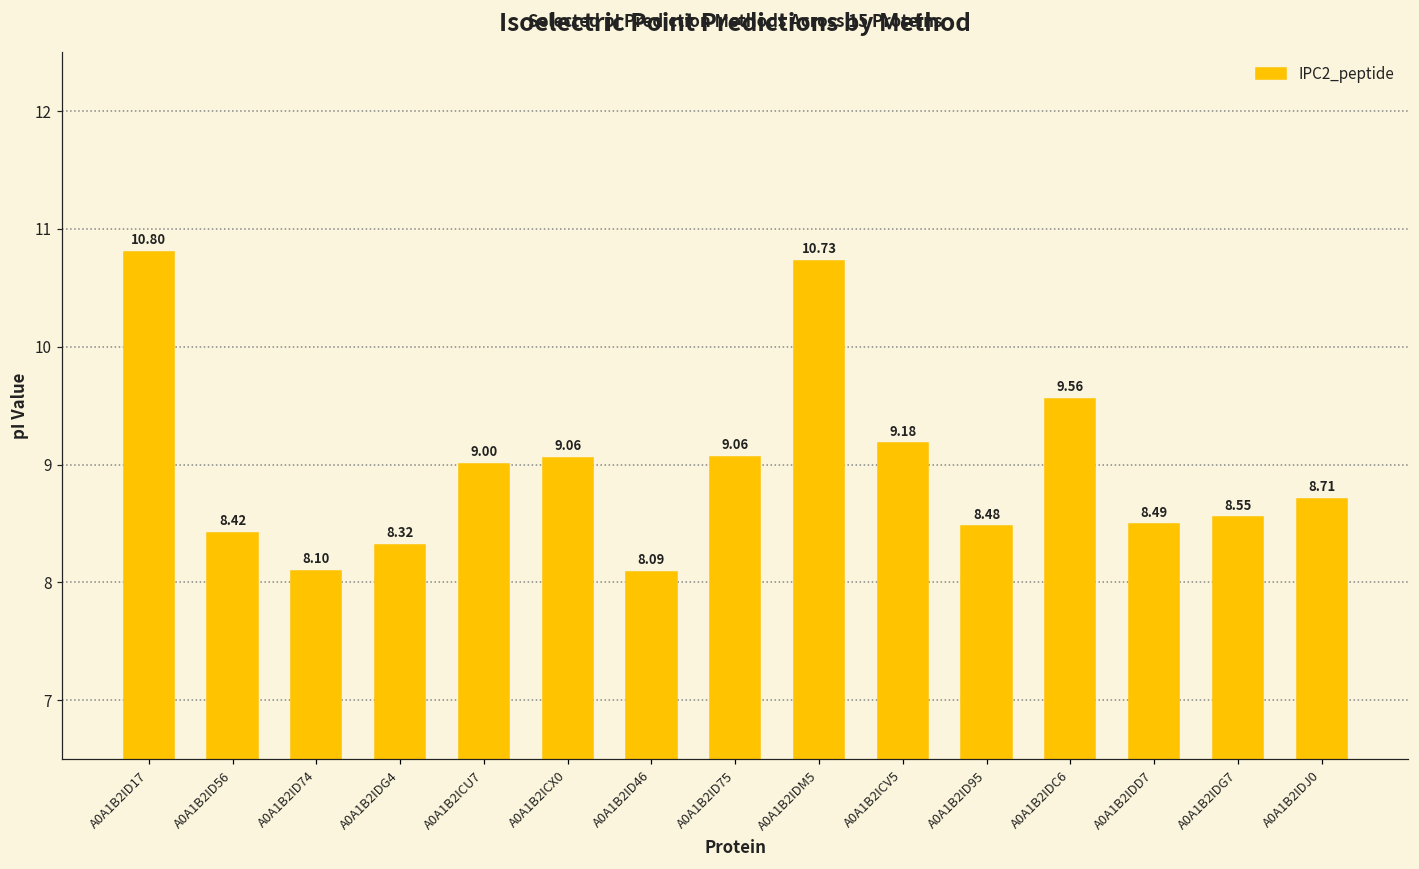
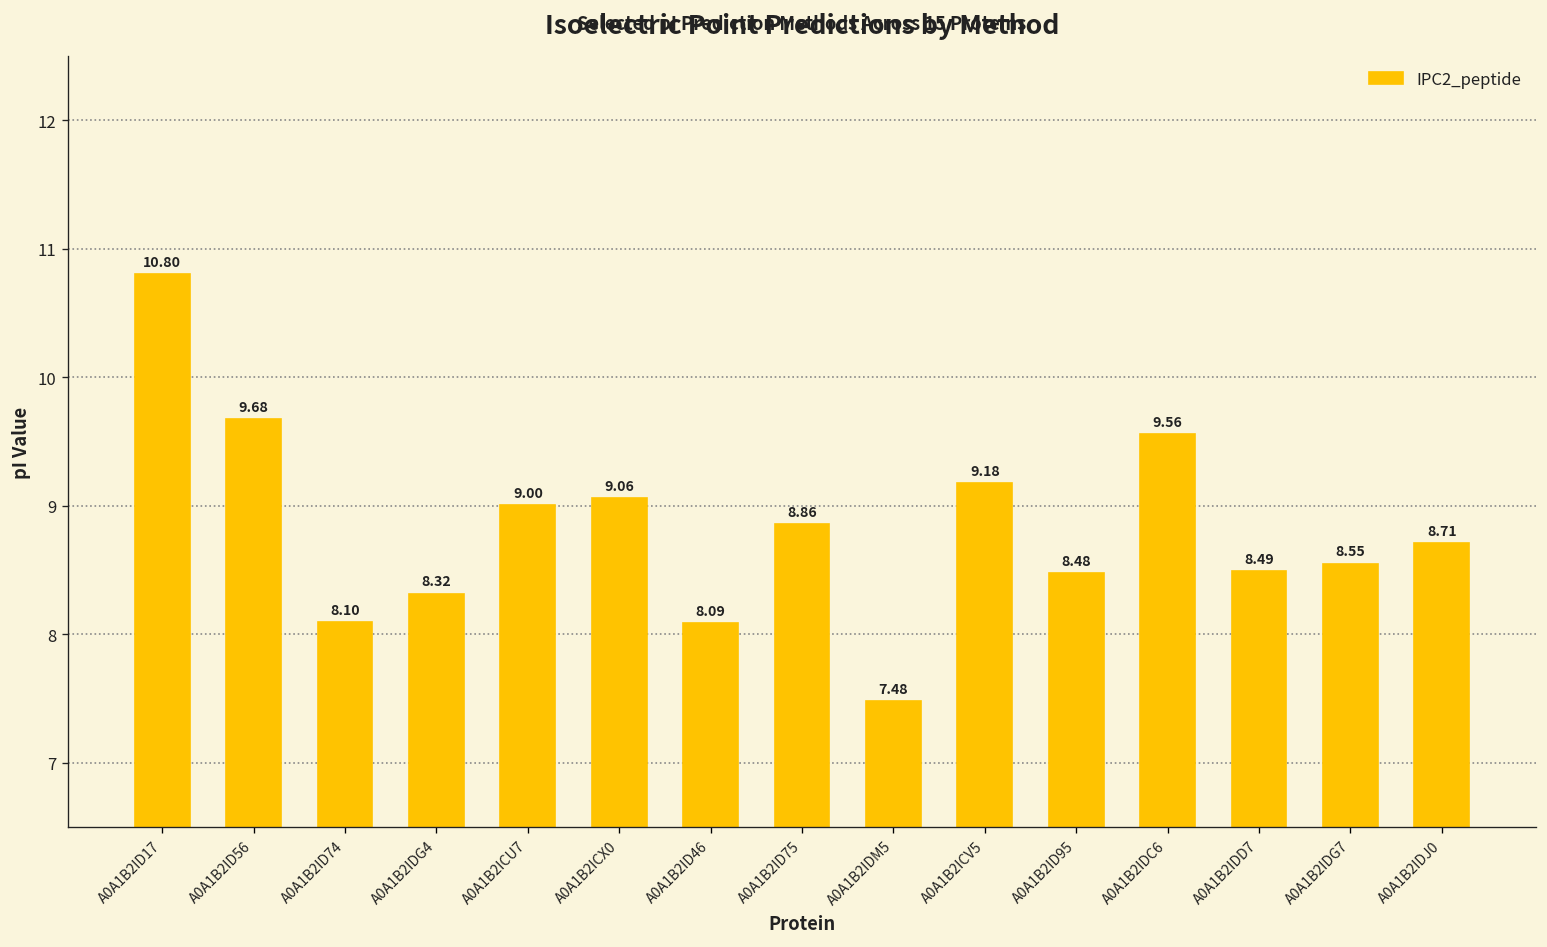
  {
    "A0A1B2ID17": 10.80,
-   "A0A1B2ID56": 8.42,
+   "A0A1B2ID56": 9.68,
    "A0A1B2ID74": 8.10,
    "A0A1B2IDG4": 8.32,
    "A0A1B2ICU7": 9.00,
    "A0A1B2ICX0": 9.06,
    "A0A1B2ID46": 8.09,
-   "A0A1B2ID75": 9.06,
-   "A0A1B2IDM5": 10.73,
+   "A0A1B2ID75": 8.86,
+   "A0A1B2IDM5": 7.48,
    "A0A1B2ICV5": 9.18,
    "A0A1B2ID95": 8.48,
    "A0A1B2IDC6": 9.56,
    "A0A1B2IDD7": 8.49,
    "A0A1B2IDG7": 8.55,
    "A0A1B2IDJ0": 8.71
  }
